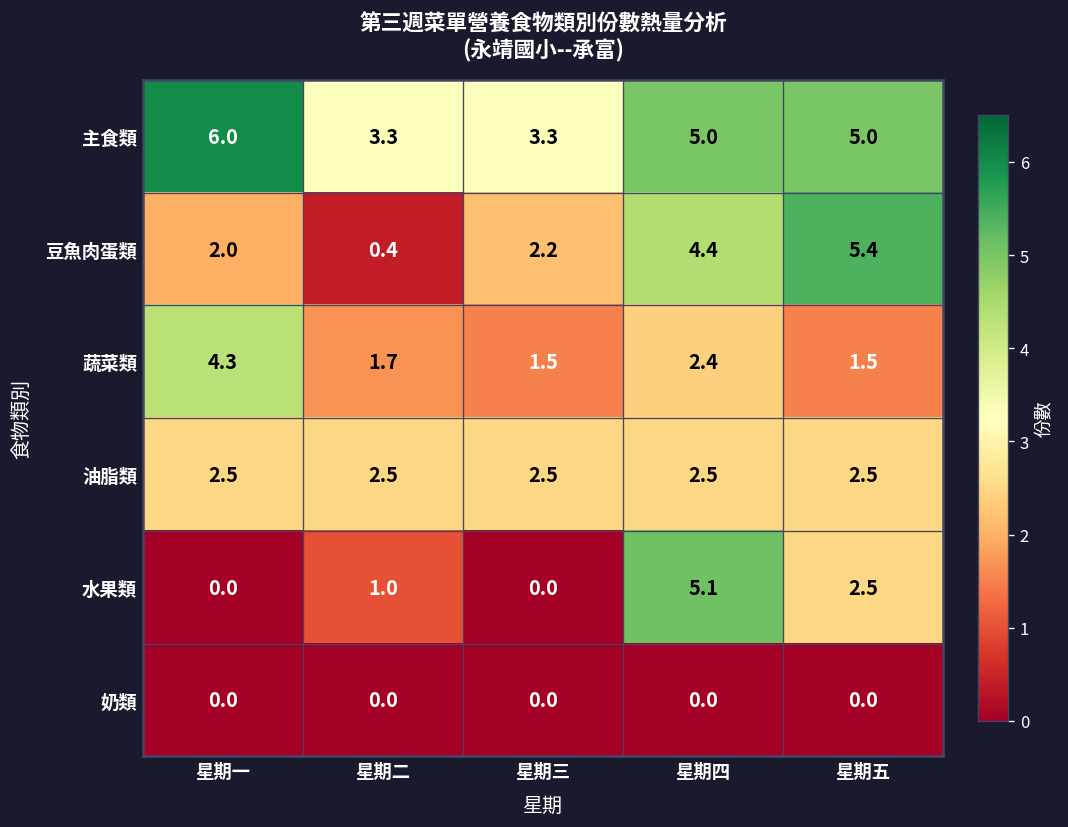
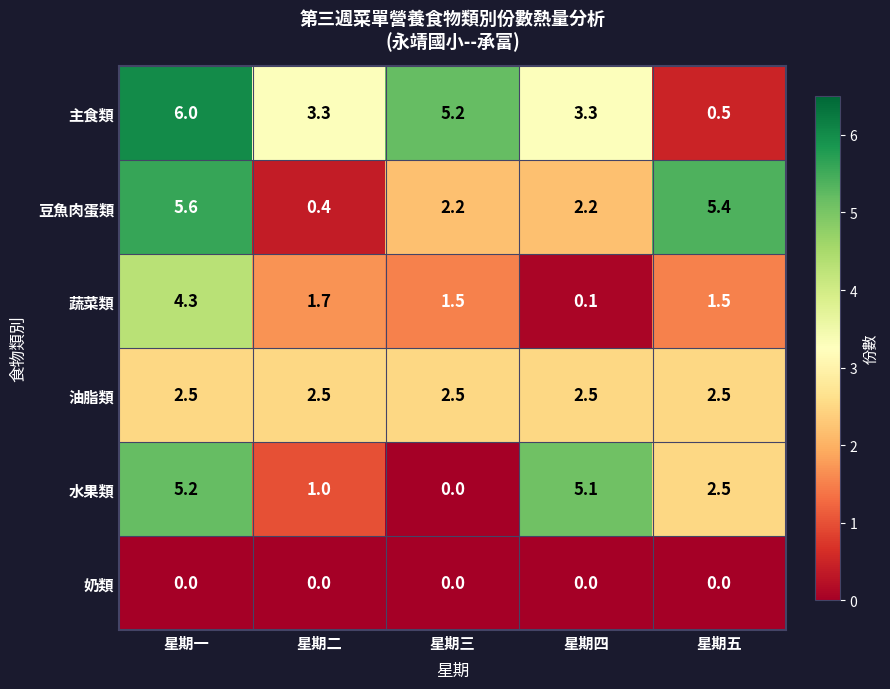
  {
    "主食類": {
      "星期一": 6.0,
      "星期二": 3.3,
-     "星期三": 3.3,
-     "星期四": 5.0,
-     "星期五": 5.0
+     "星期三": 5.2,
+     "星期四": 3.3,
+     "星期五": 0.5
    },
    "豆魚肉蛋類": {
-     "星期一": 2.0,
+     "星期一": 5.6,
      "星期二": 0.4,
      "星期三": 2.2,
-     "星期四": 4.4,
+     "星期四": 2.2,
      "星期五": 5.4
    },
    "蔬菜類": {
      "星期一": 4.3,
      "星期二": 1.7,
      "星期三": 1.5,
-     "星期四": 2.4,
+     "星期四": 0.1,
      "星期五": 1.5
    },
    "油脂類": {
      "星期一": 2.5,
      "星期二": 2.5,
      "星期三": 2.5,
      "星期四": 2.5,
      "星期五": 2.5
    },
    "水果類": {
-     "星期一": 0.0,
+     "星期一": 5.2,
      "星期二": 1.0,
      "星期三": 0.0,
      "星期四": 5.1,
      "星期五": 2.5
    },
    "奶類": {
      "星期一": 0.0,
      "星期二": 0.0,
      "星期三": 0.0,
      "星期四": 0.0,
      "星期五": 0.0
    }
  }
